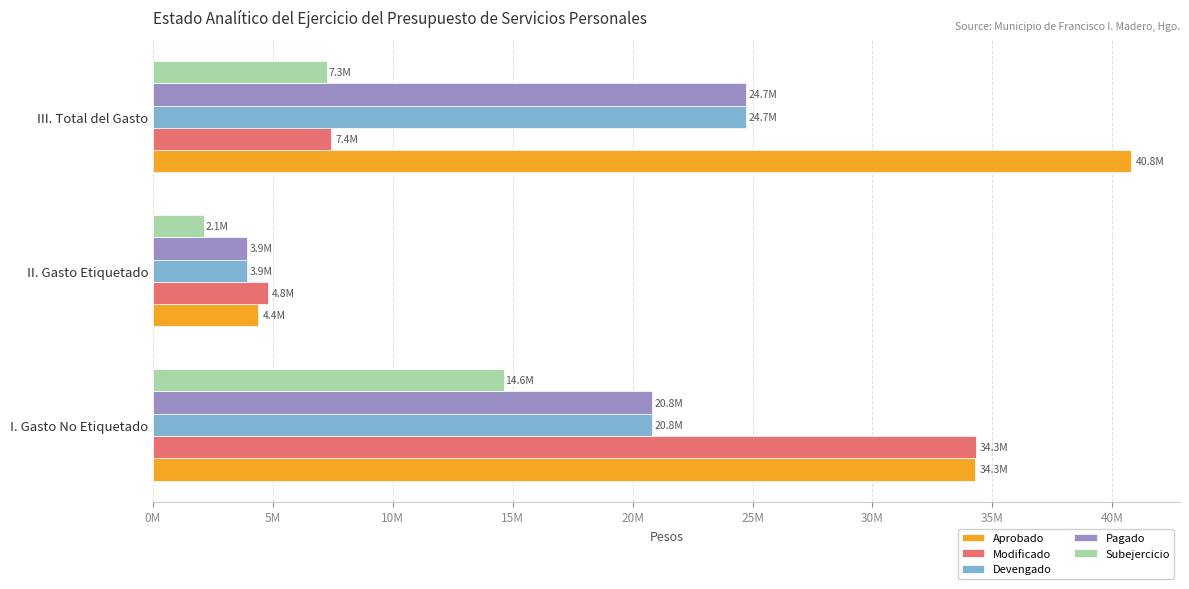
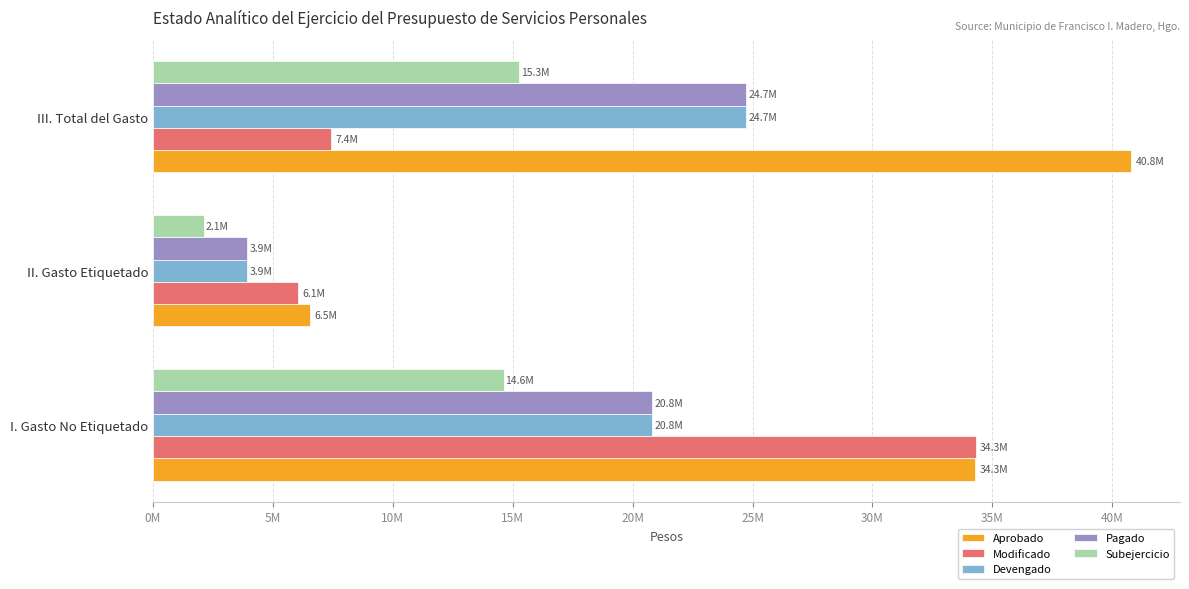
  {
    "Aprobado": {
      "III. Total del Gasto": "40.8M",
-     "II. Gasto Etiquetado": "4.4M",
+     "II. Gasto Etiquetado": "6.5M",
      "I. Gasto No Etiquetado": "34.3M"
    },
    "Modificado": {
      "III. Total del Gasto": "7.4M",
-     "II. Gasto Etiquetado": "4.8M",
+     "II. Gasto Etiquetado": "6.1M",
      "I. Gasto No Etiquetado": "34.3M"
    },
    "Subejercicio": {
-     "III. Total del Gasto": "7.3M",
+     "III. Total del Gasto": "15.3M",
      "II. Gasto Etiquetado": "2.1M",
      "I. Gasto No Etiquetado": "14.6M"
    }
  }
